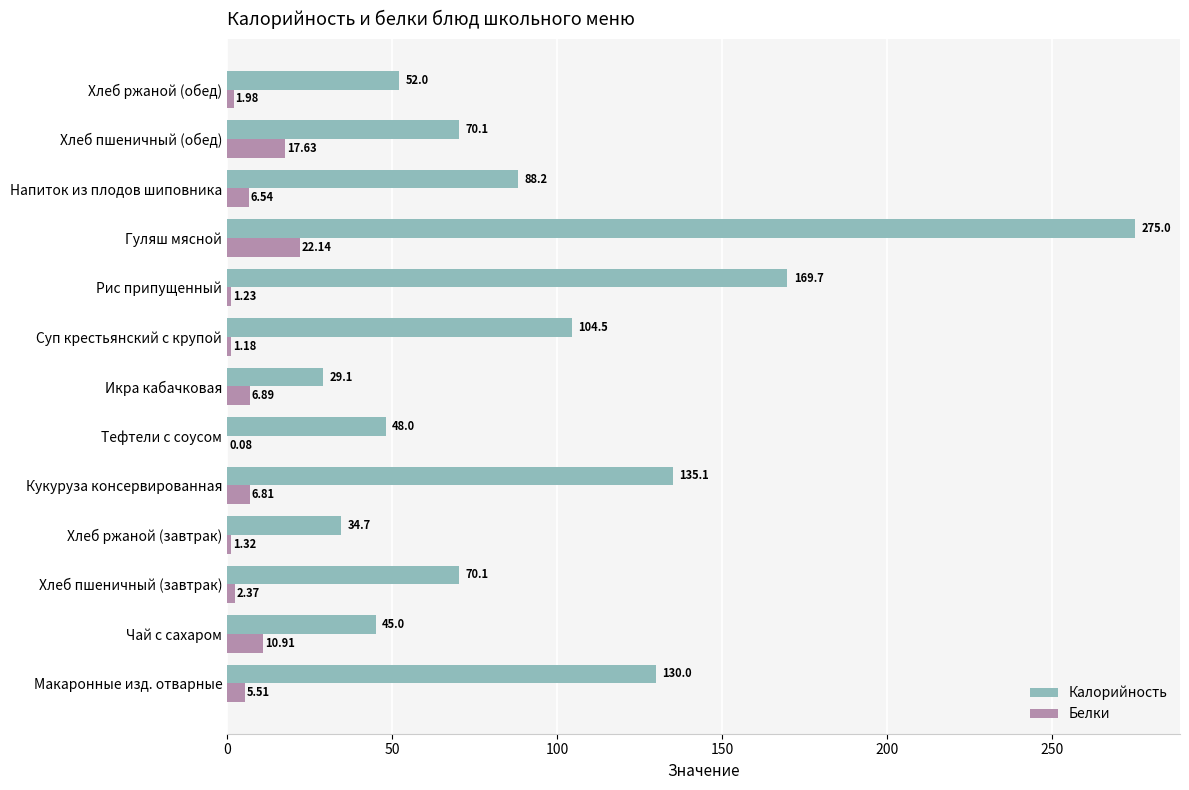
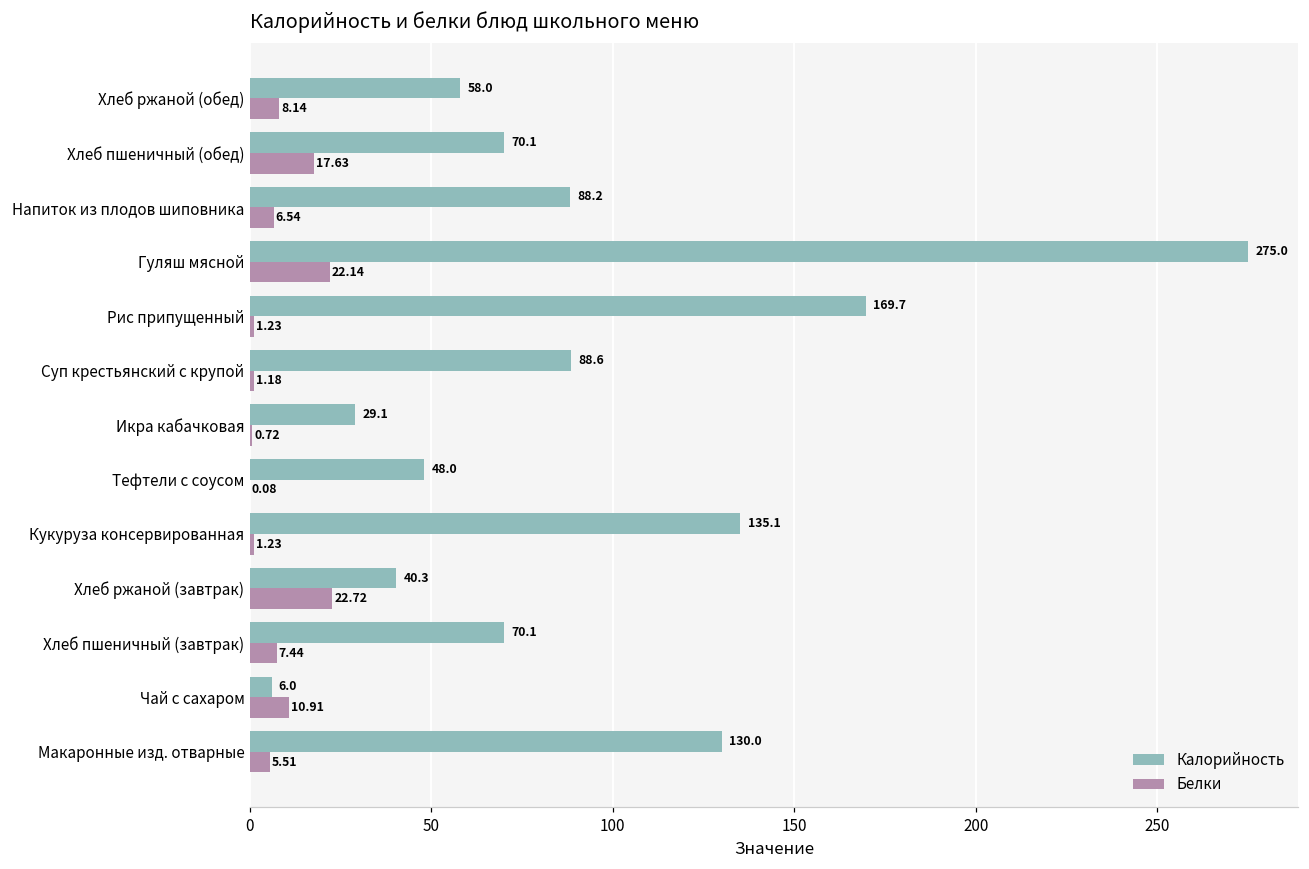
  {
    "Калорийность": {
-     "Хлеб ржаной (обед)": 52.0,
+     "Хлеб ржаной (обед)": 58.0,
      "Хлеб пшеничный (обед)": 70.1,
      "Напиток из плодов шиповника": 88.2,
      "Гуляш мясной": 275.0,
      "Рис припущенный": 169.7,
-     "Суп крестьянский с крупой": 104.5,
+     "Суп крестьянский с крупой": 88.6,
      "Икра кабачковая": 29.1,
      "Тефтели с соусом": 48.0,
      "Кукуруза консервированная": 135.1,
-     "Хлеб ржаной (завтрак)": 34.7,
+     "Хлеб ржаной (завтрак)": 40.3,
      "Хлеб пшеничный (завтрак)": 70.1,
-     "Чай с сахаром": 45.0,
+     "Чай с сахаром": 6.0,
      "Макаронные изд. отварные": 130.0
    },
    "Белки": {
-     "Хлеб ржаной (обед)": 1.98,
+     "Хлеб ржаной (обед)": 8.14,
      "Хлеб пшеничный (обед)": 17.63,
      "Напиток из плодов шиповника": 6.54,
      "Гуляш мясной": 22.14,
      "Рис припущенный": 1.23,
      "Суп крестьянский с крупой": 1.18,
-     "Икра кабачковая": 6.89,
+     "Икра кабачковая": 0.72,
      "Тефтели с соусом": 0.08,
-     "Кукуруза консервированная": 6.81,
-     "Хлеб ржаной (завтрак)": 1.32,
-     "Хлеб пшеничный (завтрак)": 2.37,
+     "Кукуруза консервированная": 1.23,
+     "Хлеб ржаной (завтрак)": 22.72,
+     "Хлеб пшеничный (завтрак)": 7.44,
      "Чай с сахаром": 10.91,
      "Макаронные изд. отварные": 5.51
    }
  }
